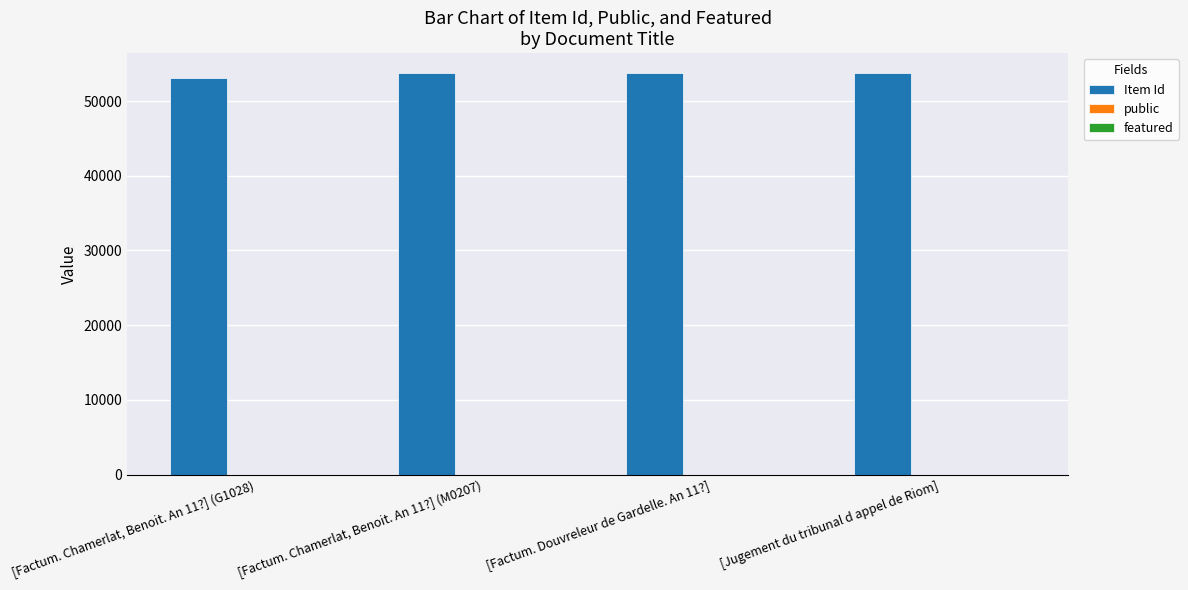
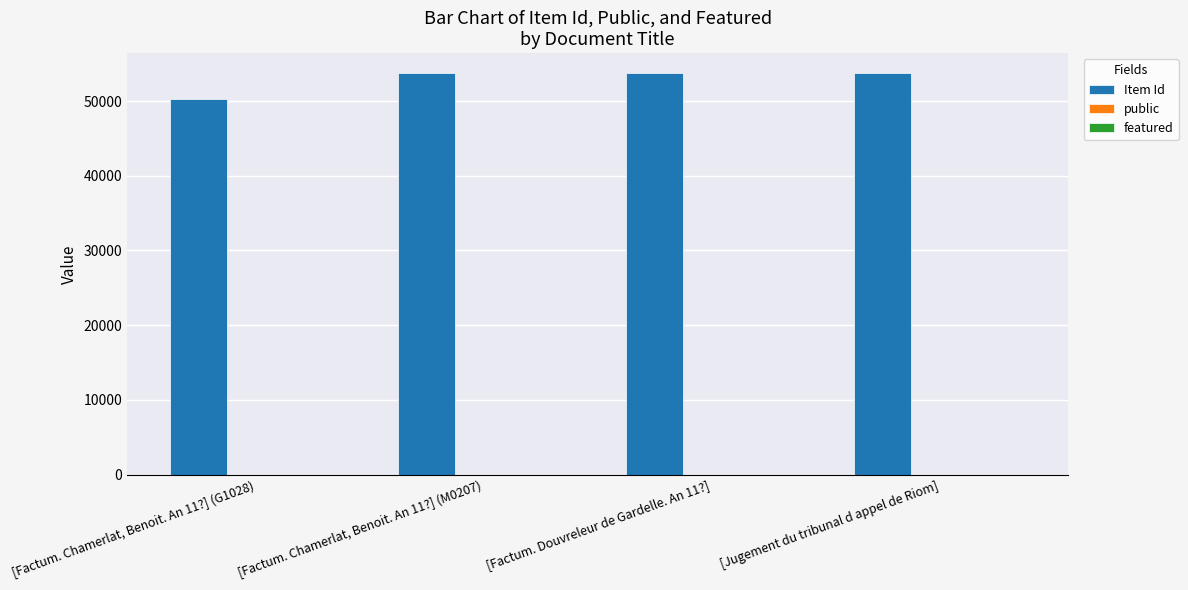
  {
    "Item Id": {
-     "[Factum. Chamerlat, Benoit. An 11?] (G1028)": 53000,
+     "[Factum. Chamerlat, Benoit. An 11?] (G1028)": 50000,
      "[Factum. Chamerlat, Benoit. An 11?] (M0207)": 54000,
      "[Factum. Douvreleur de Gardelle. An 11?]": 54000,
      "[Jugement du tribunal d appel de Riom]": 54000
    },
    "featured": {
      "[Factum. Chamerlat, Benoit. An 11?] (G1028)": 0,
      "[Factum. Chamerlat, Benoit. An 11?] (M0207)": 0,
      "[Factum. Douvreleur de Gardelle. An 11?]": 0,
      "[Jugement du tribunal d appel de Riom]": 0
    }
  }
